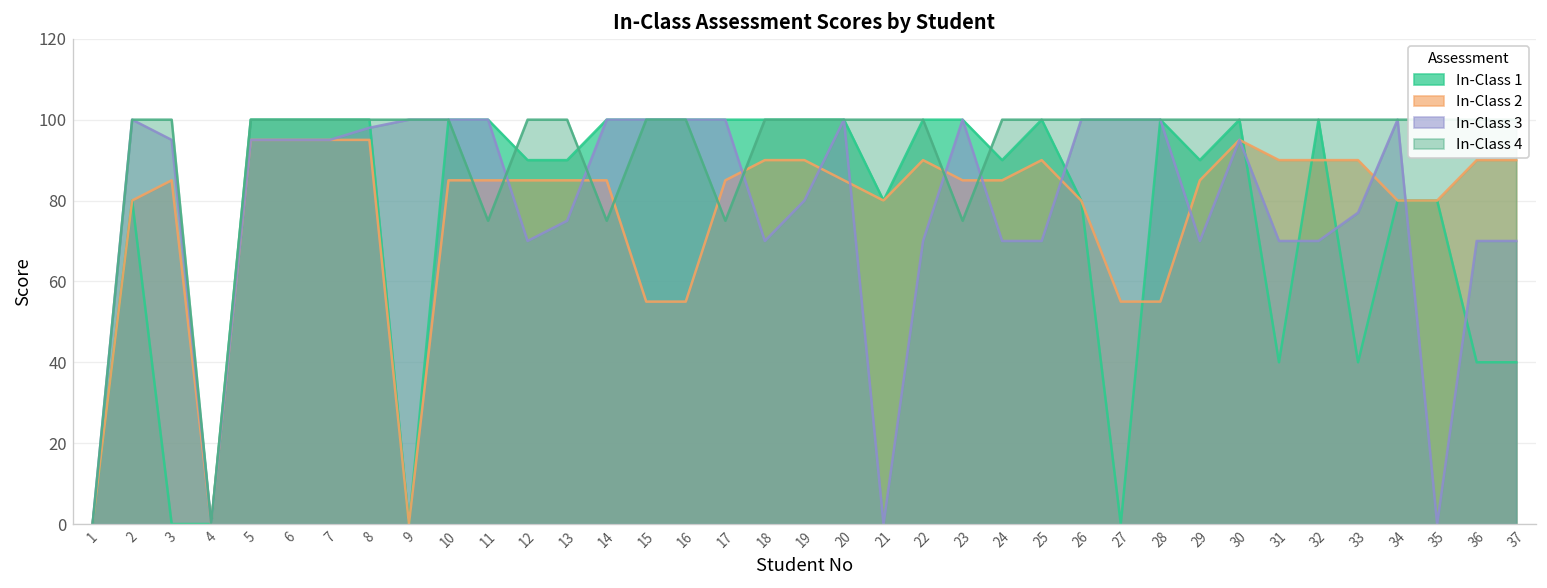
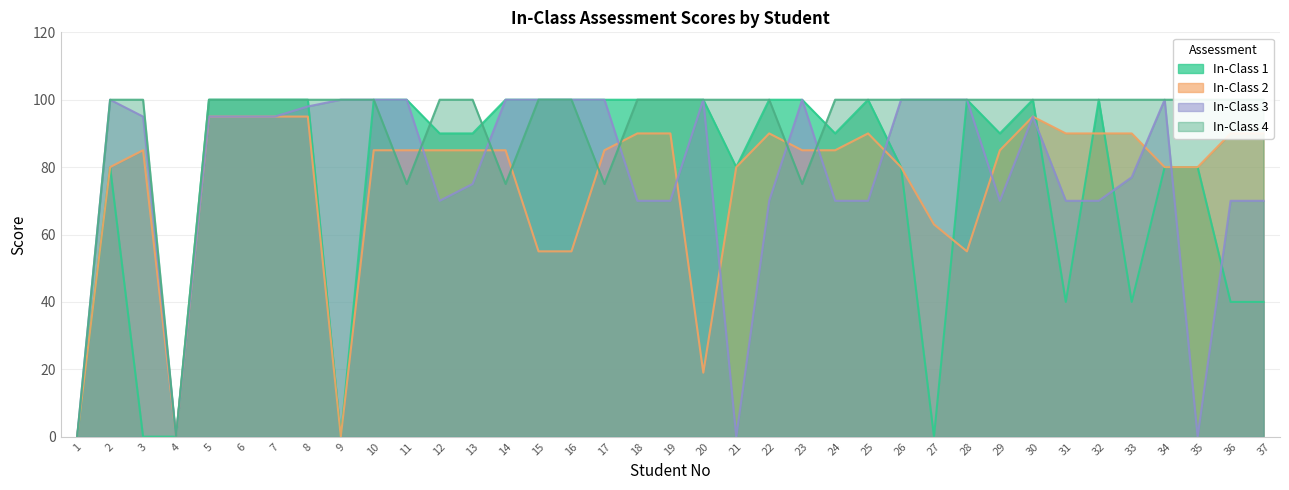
  {
    "In-Class 2": {
      "3": 85,
      "8": 95,
      "10": 85,
      "11": 85,
      "12": 85,
      "13": 85,
      "14": 85,
      "15": 55,
      "16": 55,
      "17": 85,
      "18": 90,
      "19": 90,
-     "20": 85,
+     "20": 19,
      "22": 90,
      "23": 85,
      "24": 85,
      "25": 90,
-     "27": 55,
+     "27": 63,
      "28": 55,
      "29": 85,
      "31": 90,
      "32": 90,
      "33": 90
    },
    "In-Class 3": {
      "3": 95,
      "8": 98,
      "12": 70,
      "13": 75,
      "18": 70,
-     "19": 80,
+     "19": 70,
      "21": 0,
      "22": 70,
      "24": 70,
      "25": 70,
      "29": 70,
      "31": 70,
      "32": 70,
      "33": 77,
      "35": 0,
      "36": 70,
      "37": 70
    }
  }
